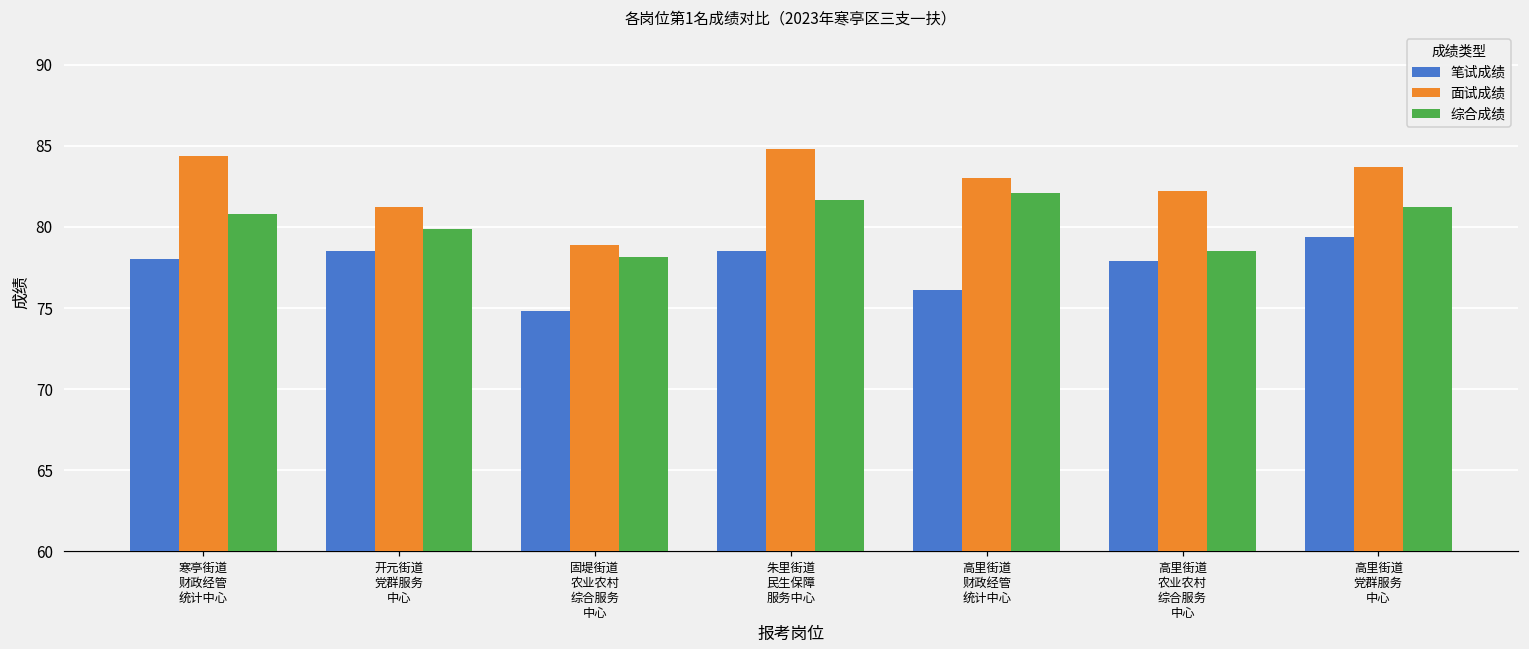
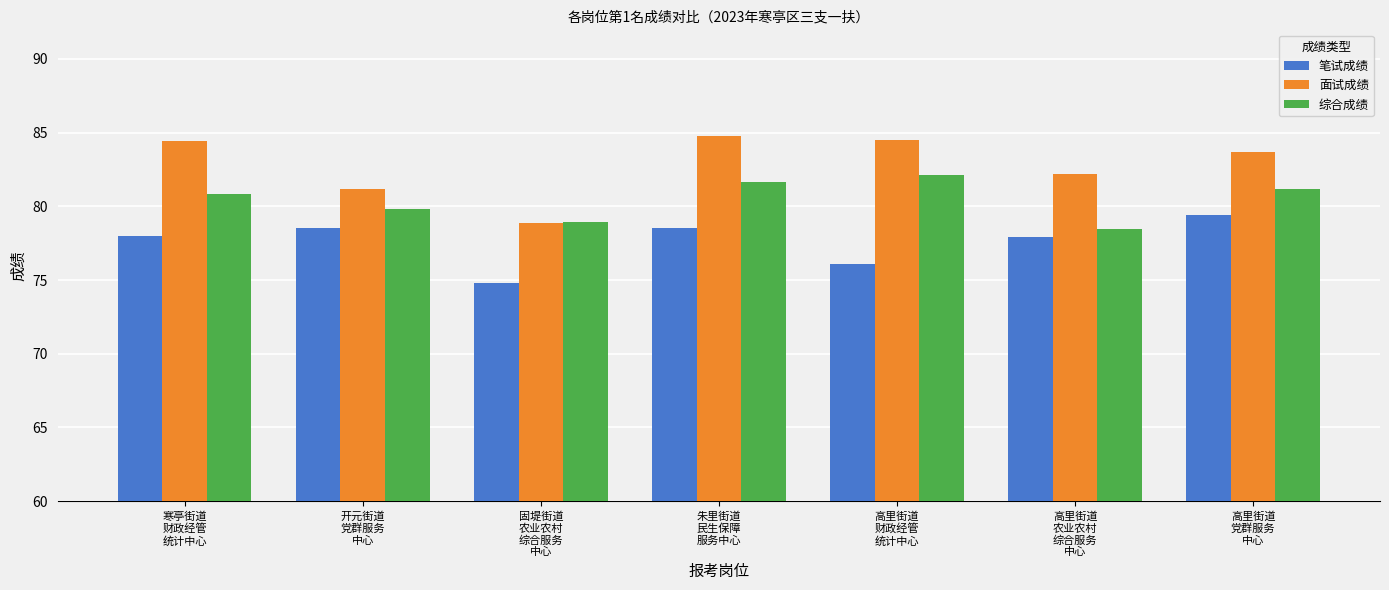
  {
    "笔试成绩": {
      "寒亭街道 财政经管 统计中心": 78.0,
      "开元街道 党群服务 中心": 78.5,
      "固堤街道 农业农村 综合服务 中心": 74.8,
      "朱里街道 民生保障 服务中心": 78.5,
      "高里街道 财政经管 统计中心": 76.1,
      "高里街道 农业农村 综合服务 中心": 77.9,
      "高里街道 党群服务 中心": 79.4
    },
    "面试成绩": {
      "寒亭街道 财政经管 统计中心": 84.4,
      "开元街道 党群服务 中心": 81.2,
      "固堤街道 农业农村 综合服务 中心": 78.9,
      "朱里街道 民生保障 服务中心": 84.8,
-     "高里街道 财政经管 统计中心": 83.0,
+     "高里街道 财政经管 统计中心": 84.5,
      "高里街道 农业农村 综合服务 中心": 82.2,
      "高里街道 党群服务 中心": 83.7
    },
    "综合成绩": {
      "寒亭街道 财政经管 统计中心": 80.8,
      "开元街道 党群服务 中心": 79.9,
-     "固堤街道 农业农村 综合服务 中心": 78.2,
+     "固堤街道 农业农村 综合服务 中心": 79.0,
      "朱里街道 民生保障 服务中心": 81.7,
      "高里街道 财政经管 统计中心": 82.1,
      "高里街道 农业农村 综合服务 中心": 78.5,
      "高里街道 党群服务 中心": 81.2
    }
  }
